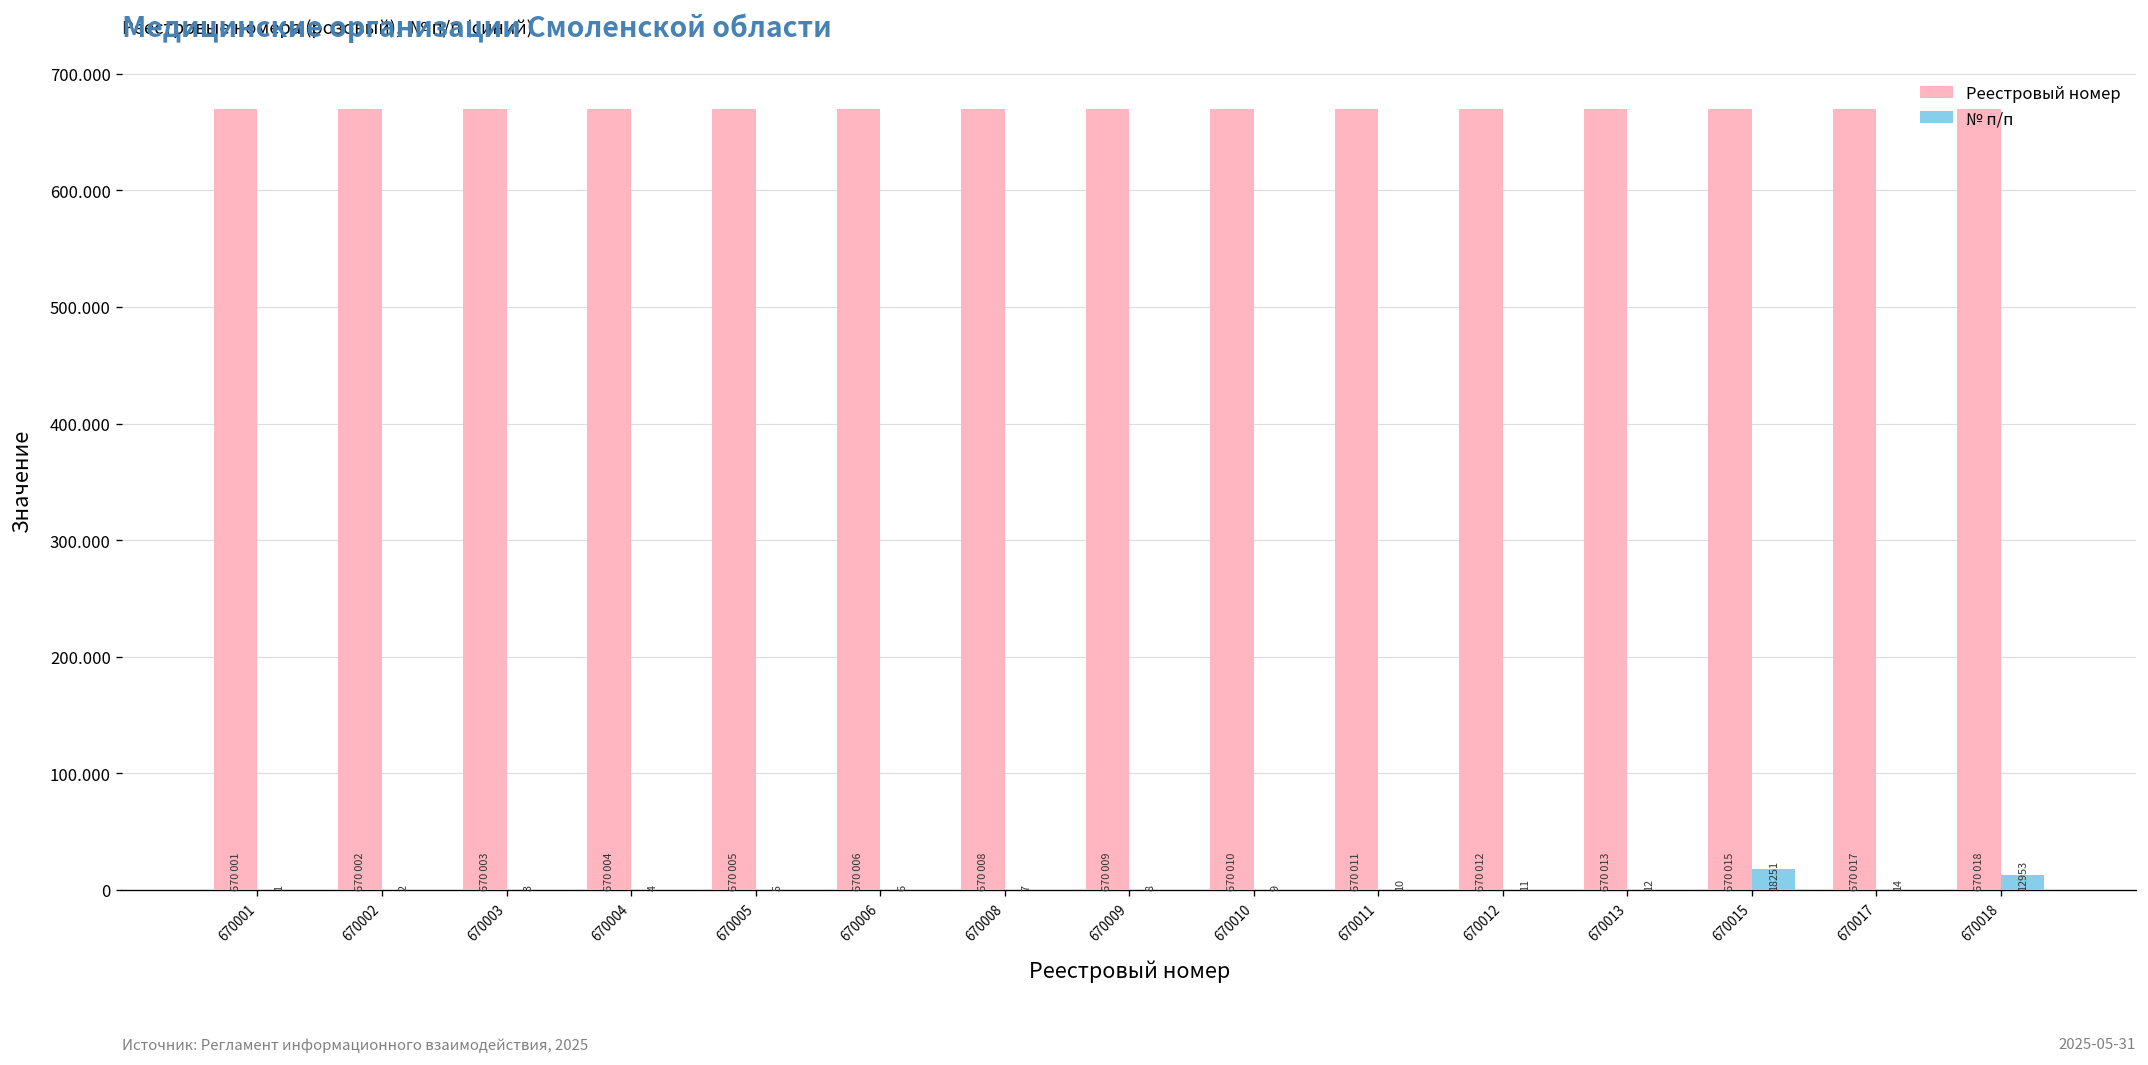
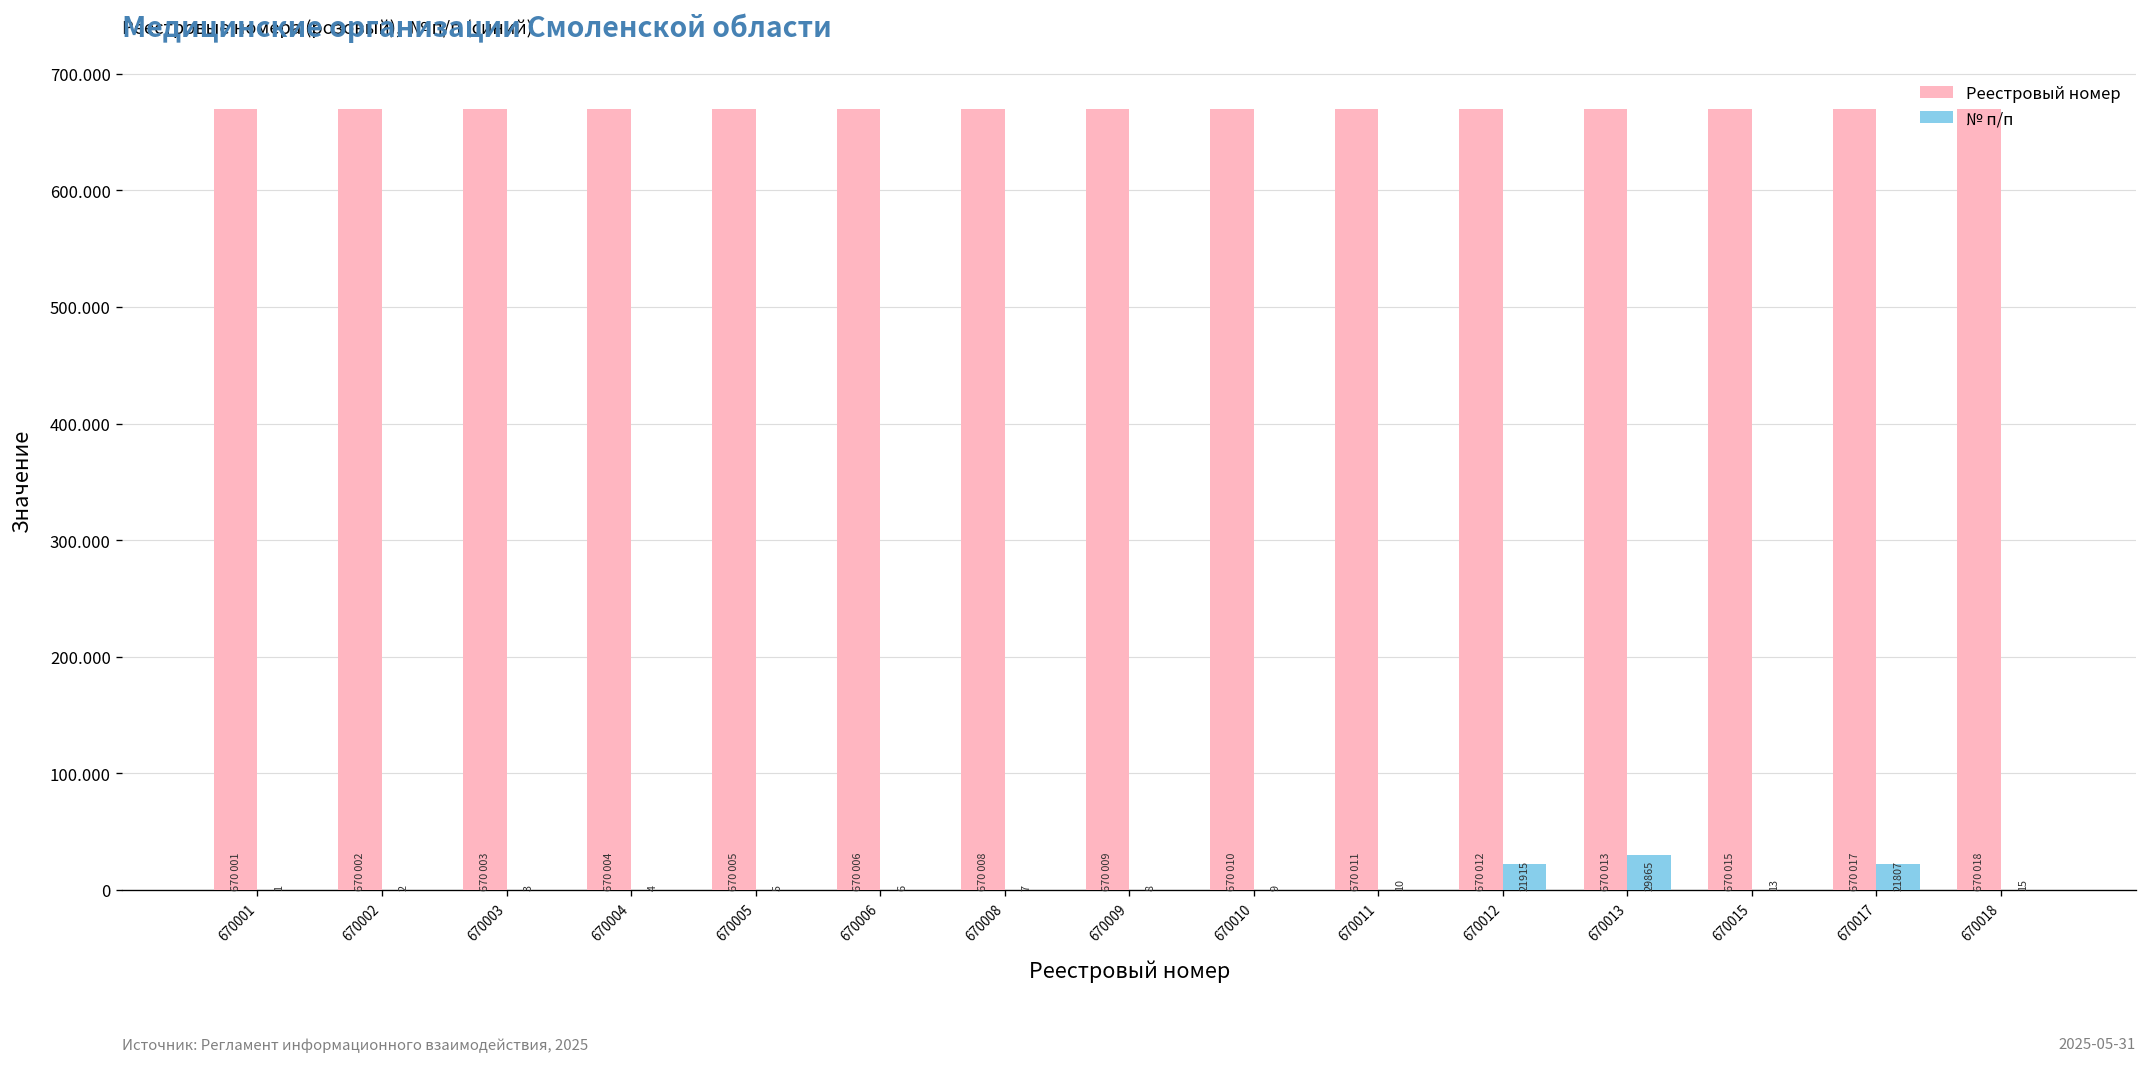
  {
    "№ п/п": {
      "670001": 1,
      "670002": 2,
      "670003": 3,
      "670004": 4,
      "670005": 5,
      "670006": 6,
      "670008": 7,
      "670009": 8,
      "670010": 9,
      "670011": 10,
-     "670012": 11,
-     "670013": 12,
-     "670015": 18251,
-     "670017": 14,
-     "670018": 12953
+     "670012": 21915,
+     "670013": 29865,
+     "670015": 13,
+     "670017": 21807,
+     "670018": 15
    }
  }
